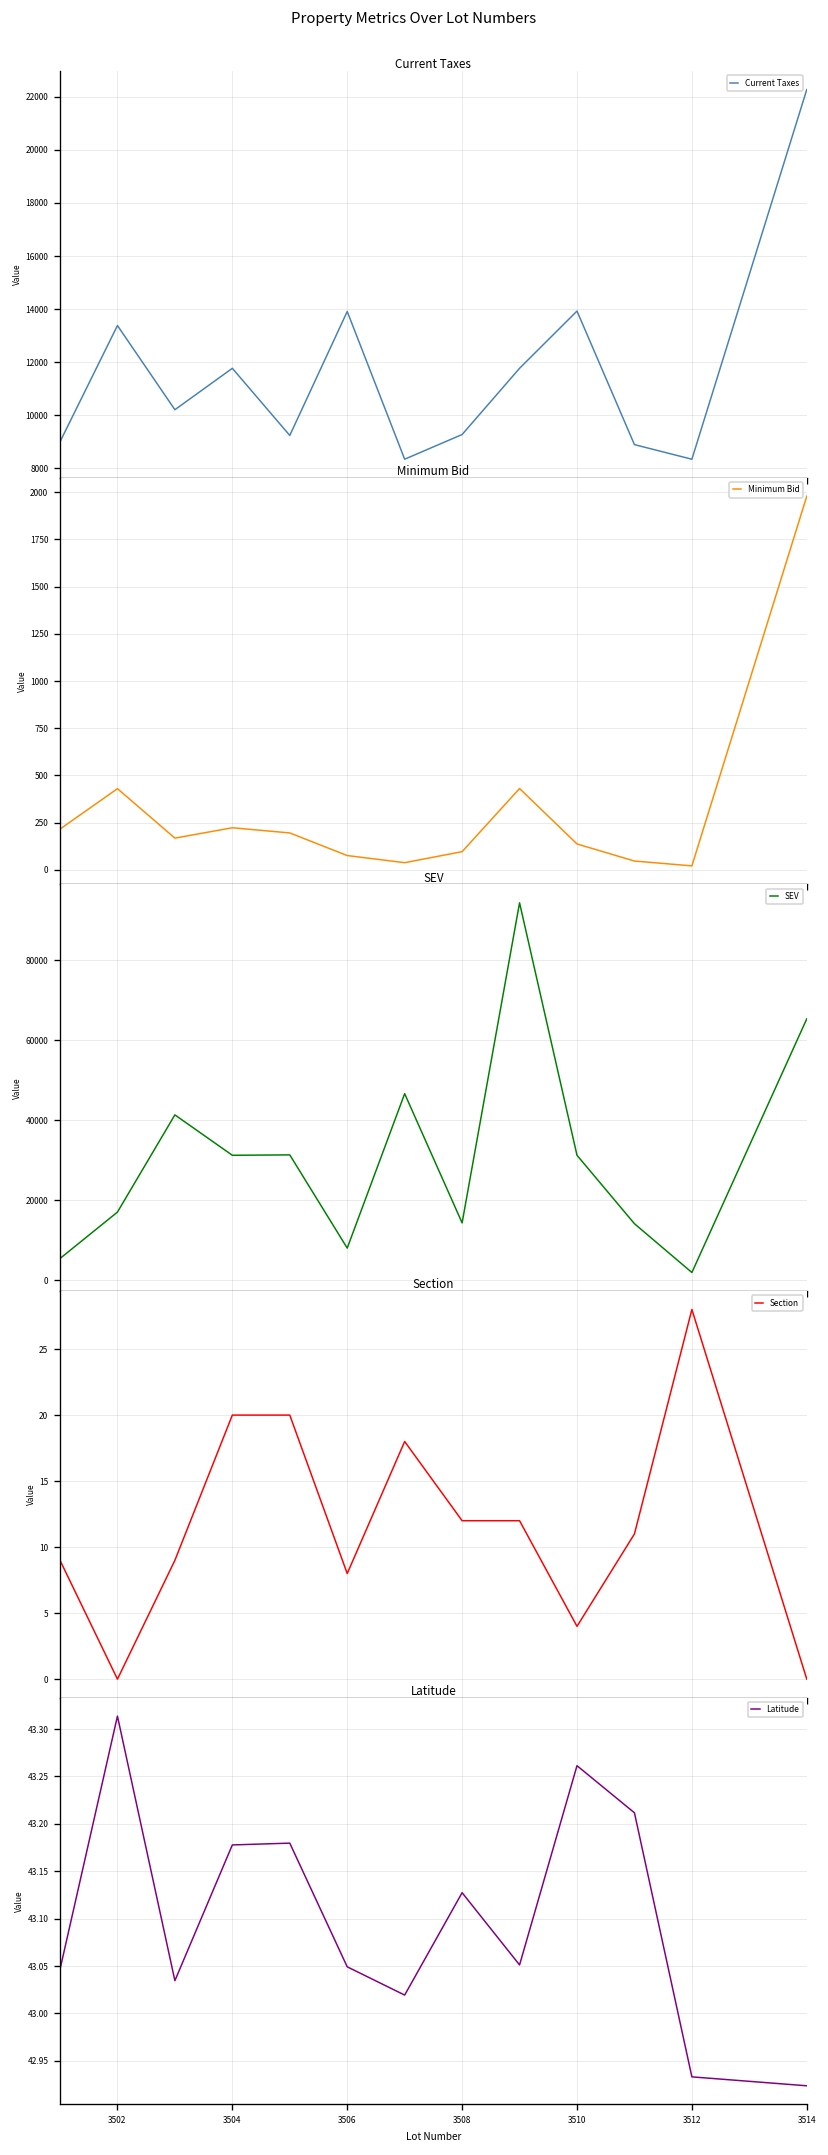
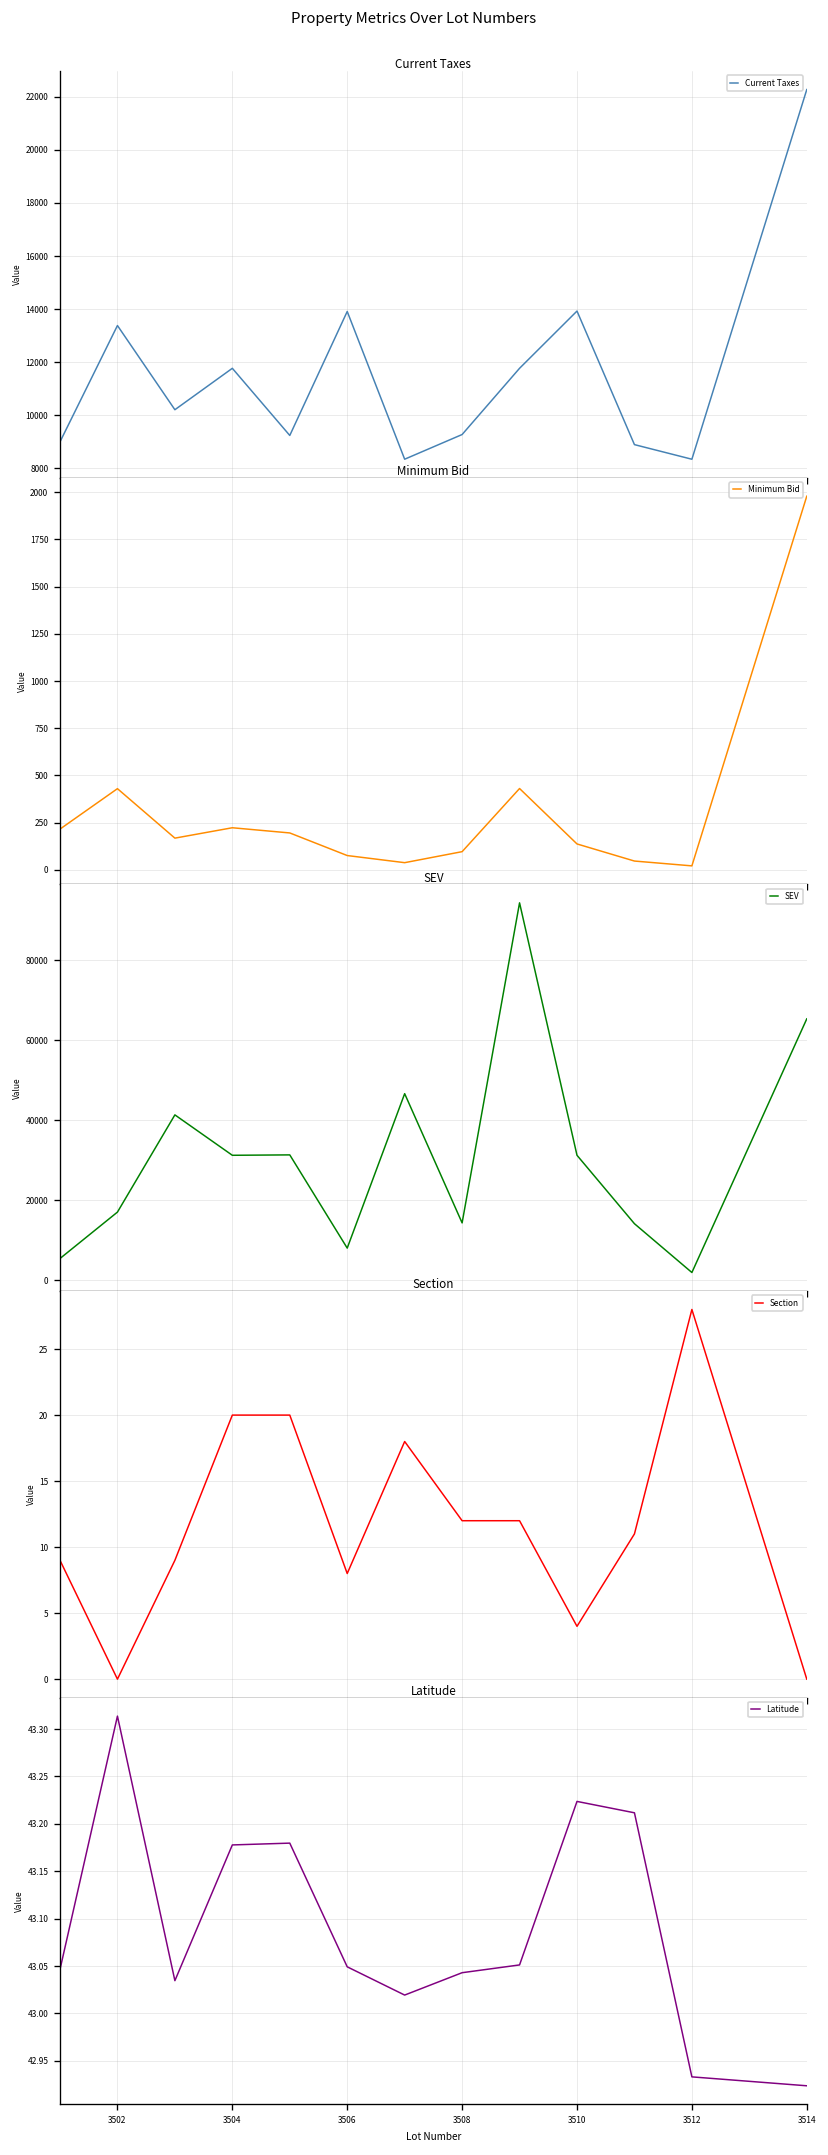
  {
    "Latitude": {
      "3502": 43.31,
      "3504": 43.18,
      "3506": 43.05,
-     "3508": 43.13,
-     "3510": 43.26,
+     "3508": 43.04,
+     "3510": 43.22,
      "3512": 42.93,
      "3514": 42.92
    }
  }
